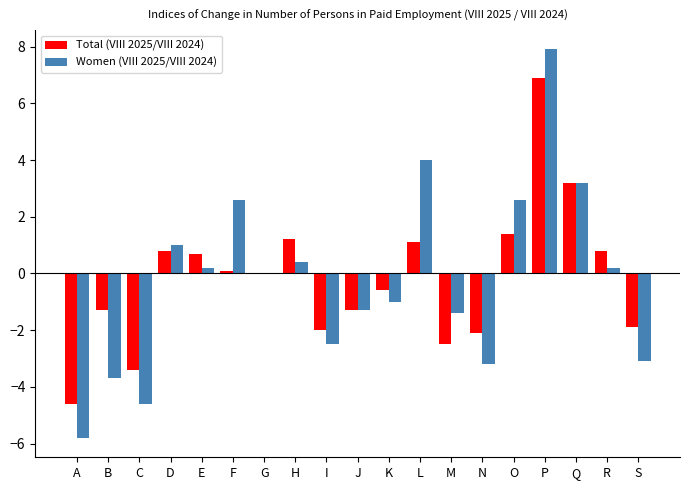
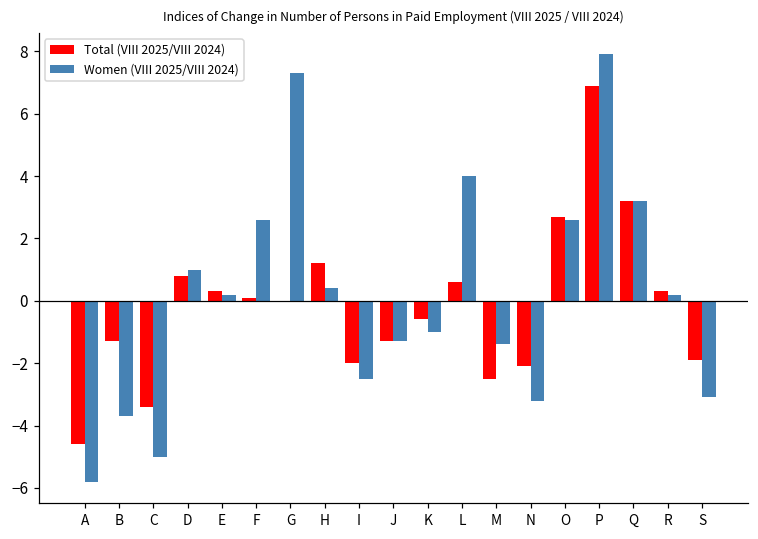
  {
    "Total (VIII 2025/VIII 2024)": {
      "A": -4.6,
      "B": -1.3,
      "C": -3.4,
      "D": 0.8,
-     "E": 0.7,
+     "E": 0.3,
      "F": 0.1,
      "G": 0.0,
      "H": 1.2,
      "I": -2.0,
      "J": -1.3,
      "K": -0.6,
-     "L": 1.1,
+     "L": 0.6,
      "M": -2.5,
      "N": -2.1,
-     "O": 1.4,
+     "O": 2.7,
      "P": 6.9,
      "Q": 3.2,
-     "R": 0.8,
+     "R": 0.3,
      "S": -1.9
    },
    "Women (VIII 2025/VIII 2024)": {
      "A": -5.8,
      "B": -3.7,
-     "C": -4.6,
+     "C": -5.0,
      "D": 1.0,
      "E": 0.2,
      "F": 2.6,
-     "G": 0.0,
+     "G": 7.3,
      "H": 0.4,
      "I": -2.5,
      "J": -1.3,
      "K": -1.0,
      "L": 4.0,
      "M": -1.4,
      "N": -3.2,
      "O": 2.6,
      "P": 7.9,
      "Q": 3.2,
      "R": 0.2,
      "S": -3.1
    }
  }
